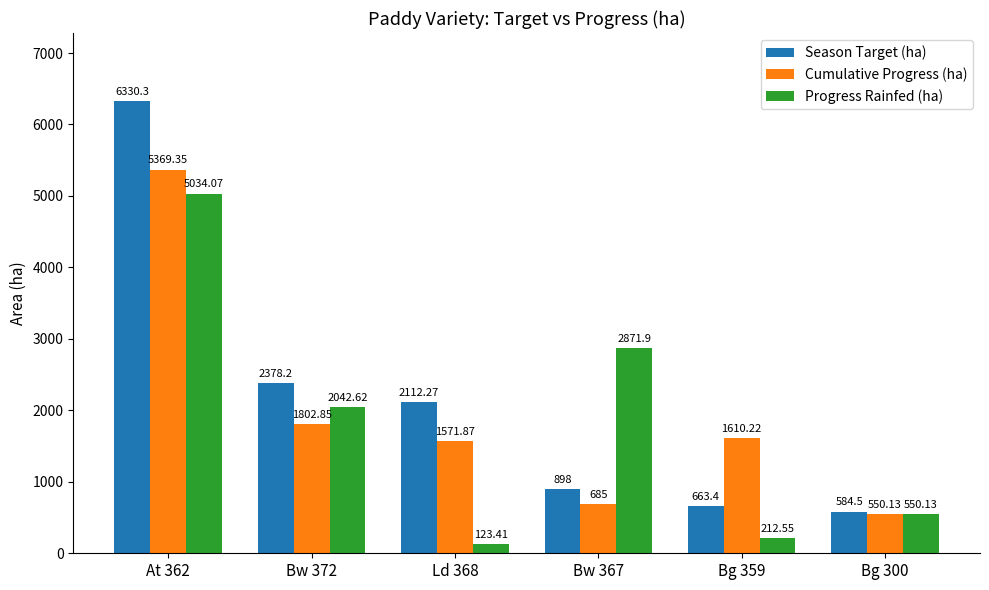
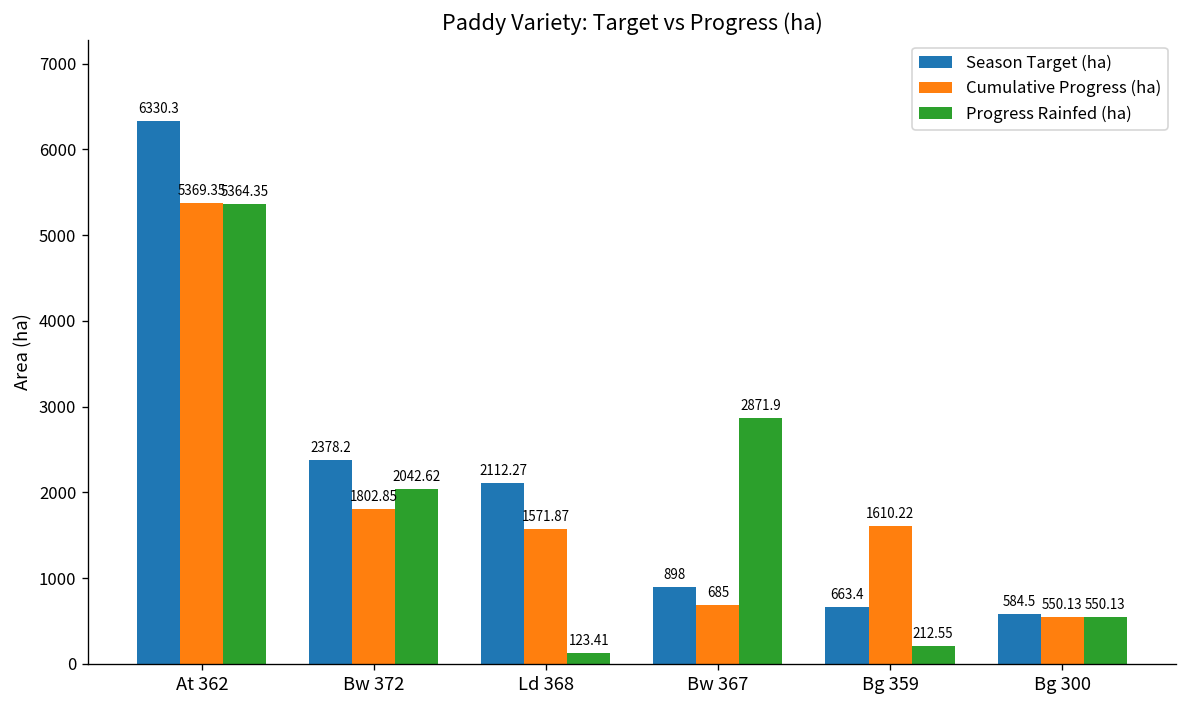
  {
    "Season Target (ha)": {
      "At 362": 6330.3,
      "Bw 372": 2378.2,
      "Ld 368": 2112.27,
      "Bw 367": 898,
      "Bg 359": 663.4,
      "Bg 300": 584.5
    },
    "Cumulative Progress (ha)": {
      "At 362": 5369.35,
      "Bw 372": 1802.85,
      "Ld 368": 1571.87,
      "Bw 367": 685,
      "Bg 359": 1610.22,
      "Bg 300": 550.13
    },
    "Progress Rainfed (ha)": {
-     "At 362": 5034.07,
+     "At 362": 5364.35,
      "Bw 372": 2042.62,
      "Ld 368": 123.41,
      "Bw 367": 2871.9,
      "Bg 359": 212.55,
      "Bg 300": 550.13
    }
  }
